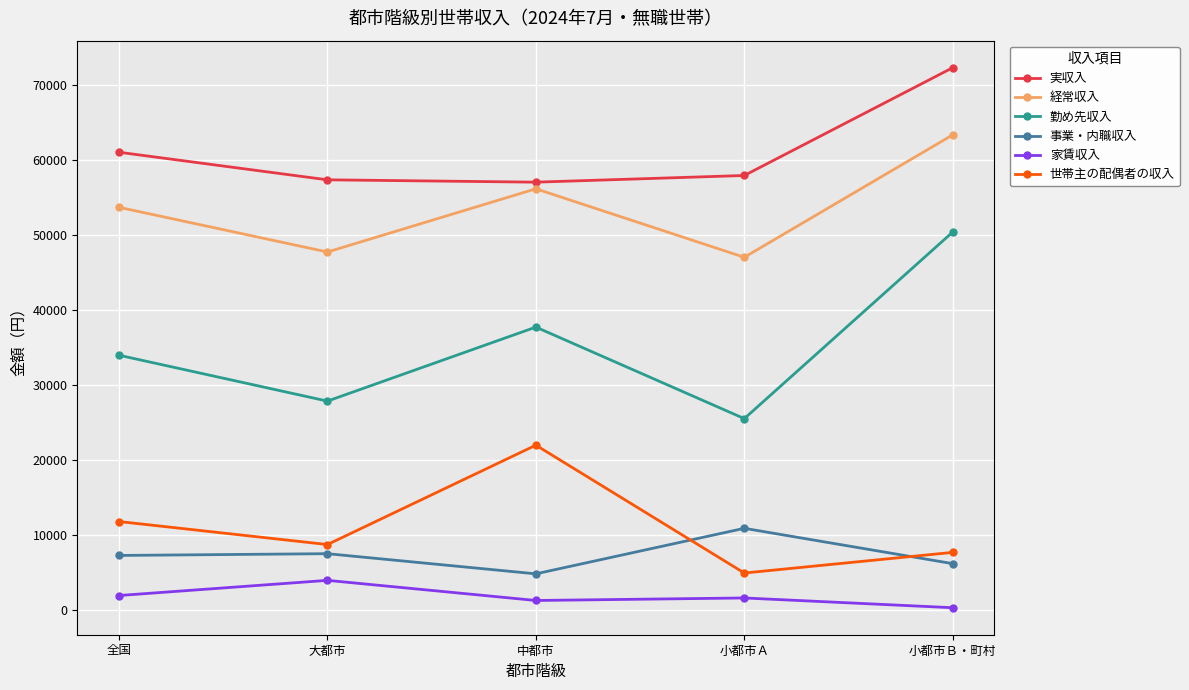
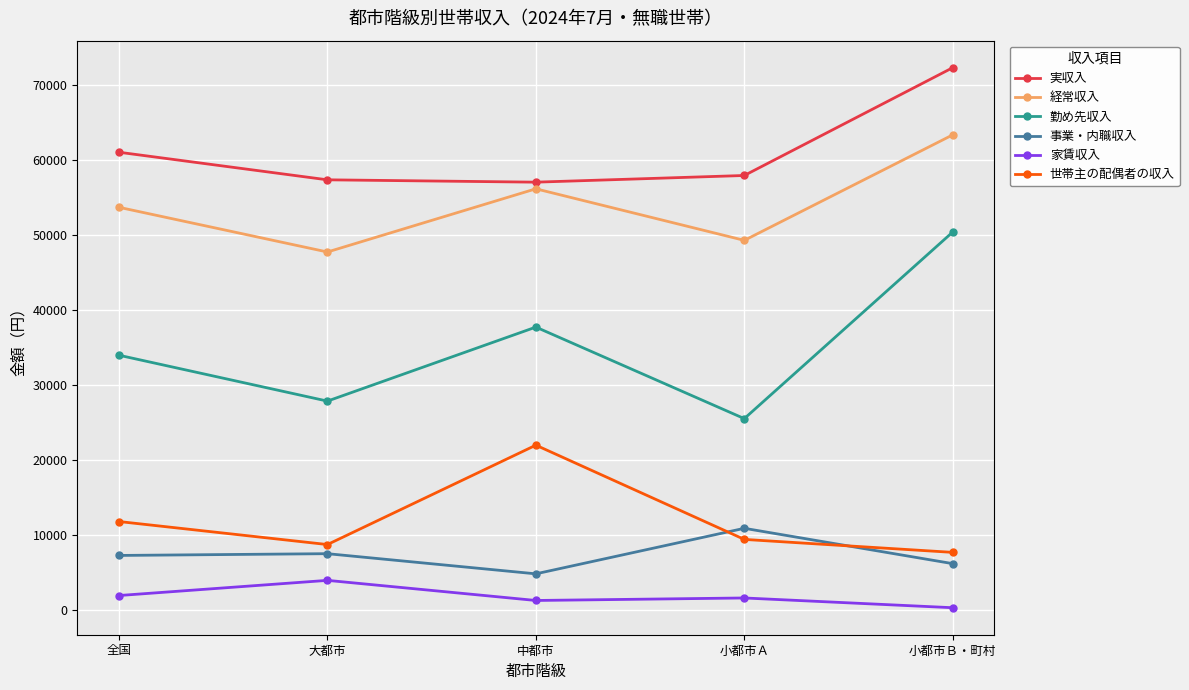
  {
    "実収入": {
      "全国": 61000,
      "大都市": 57000,
      "中都市": 57000,
      "小都市Ａ": 58000,
      "小都市Ｂ・町村": 72000
    },
    "経常収入": {
      "全国": 54000,
      "大都市": 48000,
      "中都市": 56000,
-     "小都市Ａ": 47000,
+     "小都市Ａ": 49000,
      "小都市Ｂ・町村": 63000
    },
    "家賃収入": {
      "全国": 2000,
      "大都市": 4000,
      "中都市": 1000,
      "小都市Ａ": 2000,
      "小都市Ｂ・町村": 0
    },
    "世帯主の配偶者の収入": {
      "全国": 12000,
      "大都市": 9000,
      "中都市": 22000,
-     "小都市Ａ": 5000,
+     "小都市Ａ": 9000,
      "小都市Ｂ・町村": 8000
    }
  }
